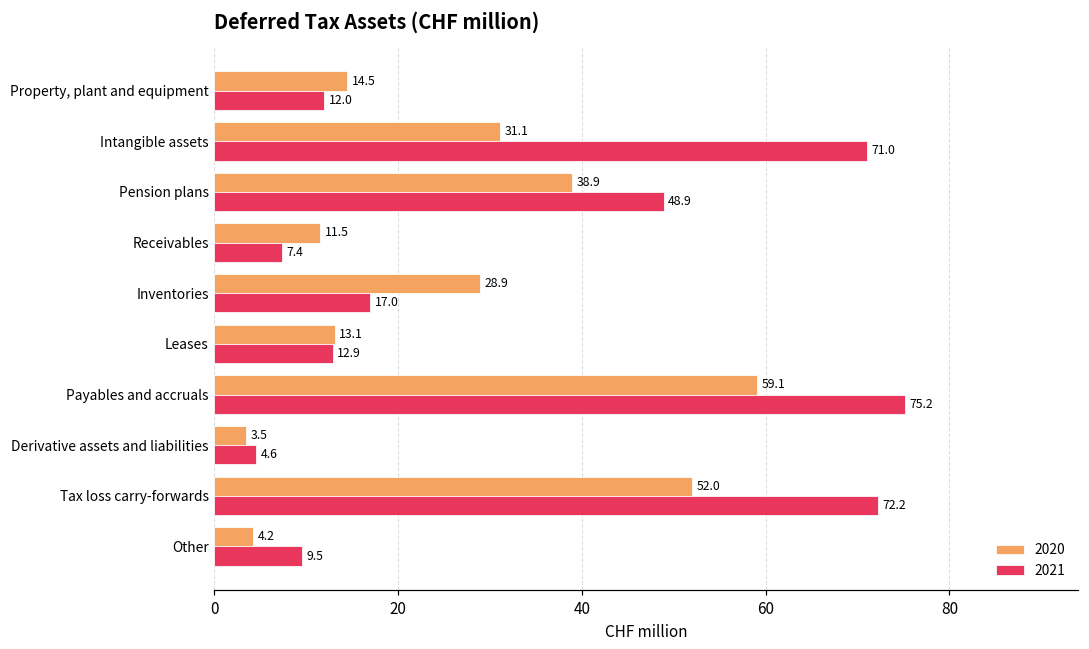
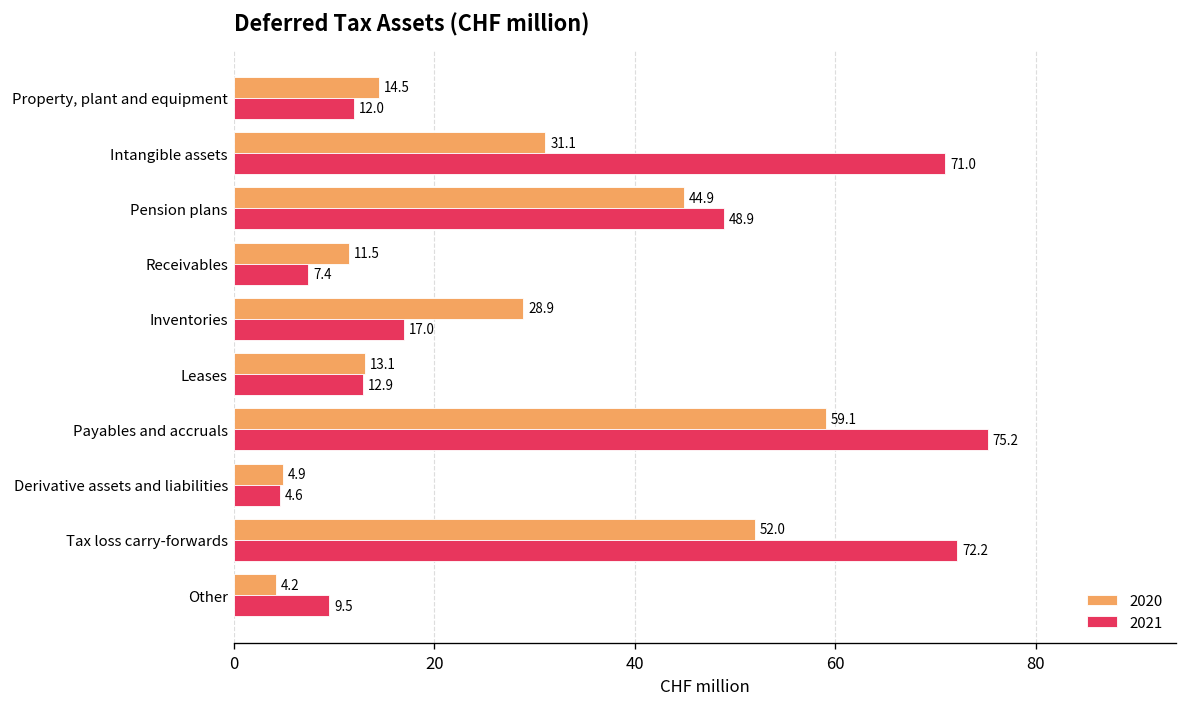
  {
    "2020": {
      "Property, plant and equipment": 14.5,
      "Intangible assets": 31.1,
-     "Pension plans": 38.9,
+     "Pension plans": 44.9,
      "Receivables": 11.5,
      "Inventories": 28.9,
      "Leases": 13.1,
      "Payables and accruals": 59.1,
-     "Derivative assets and liabilities": 3.5,
+     "Derivative assets and liabilities": 4.9,
      "Tax loss carry-forwards": 52.0,
      "Other": 4.2
    },
    "2021": {
      "Property, plant and equipment": 12.0,
      "Intangible assets": 71.0,
      "Pension plans": 48.9,
      "Receivables": 7.4,
      "Inventories": 17.0,
      "Leases": 12.9,
      "Payables and accruals": 75.2,
      "Derivative assets and liabilities": 4.6,
      "Tax loss carry-forwards": 72.2,
      "Other": 9.5
    }
  }
